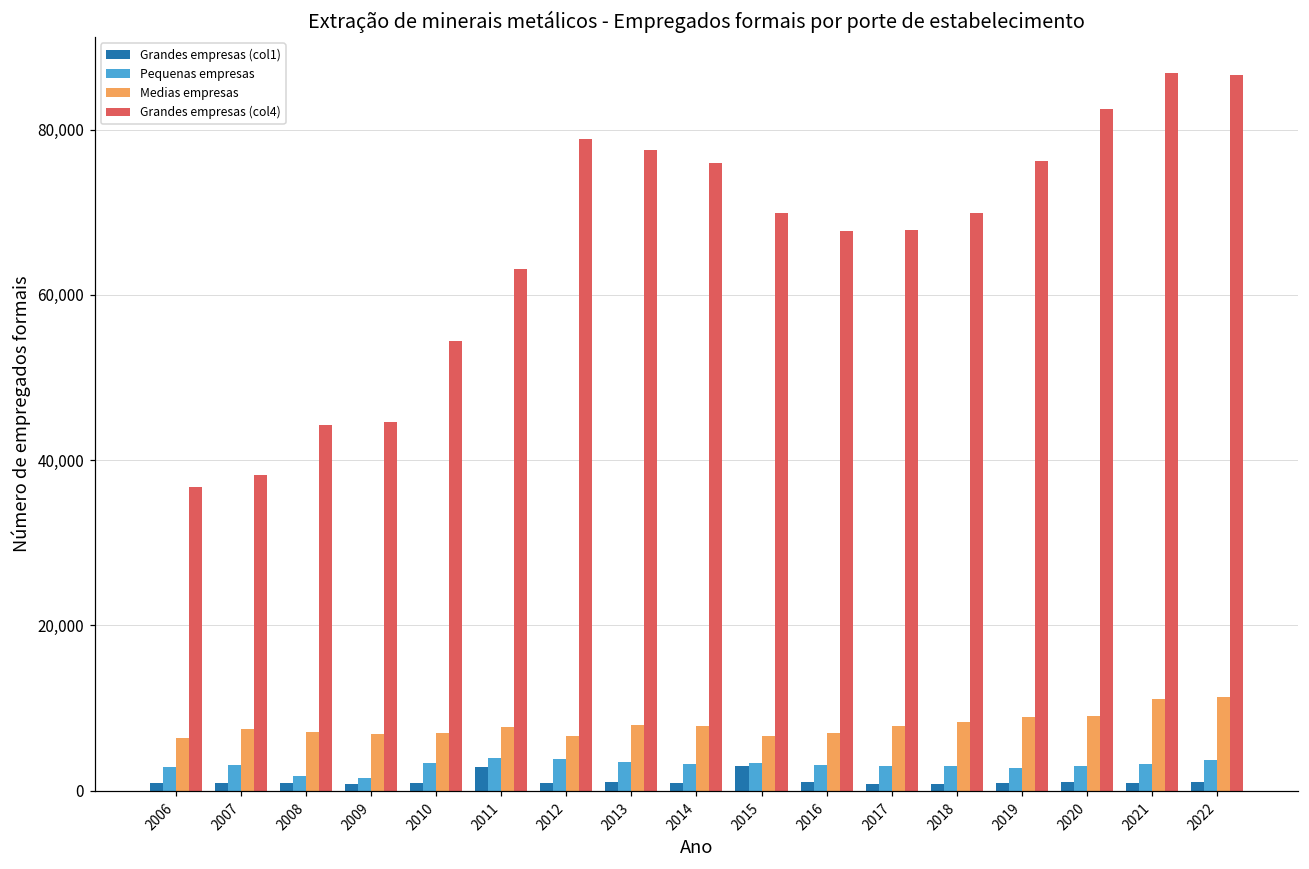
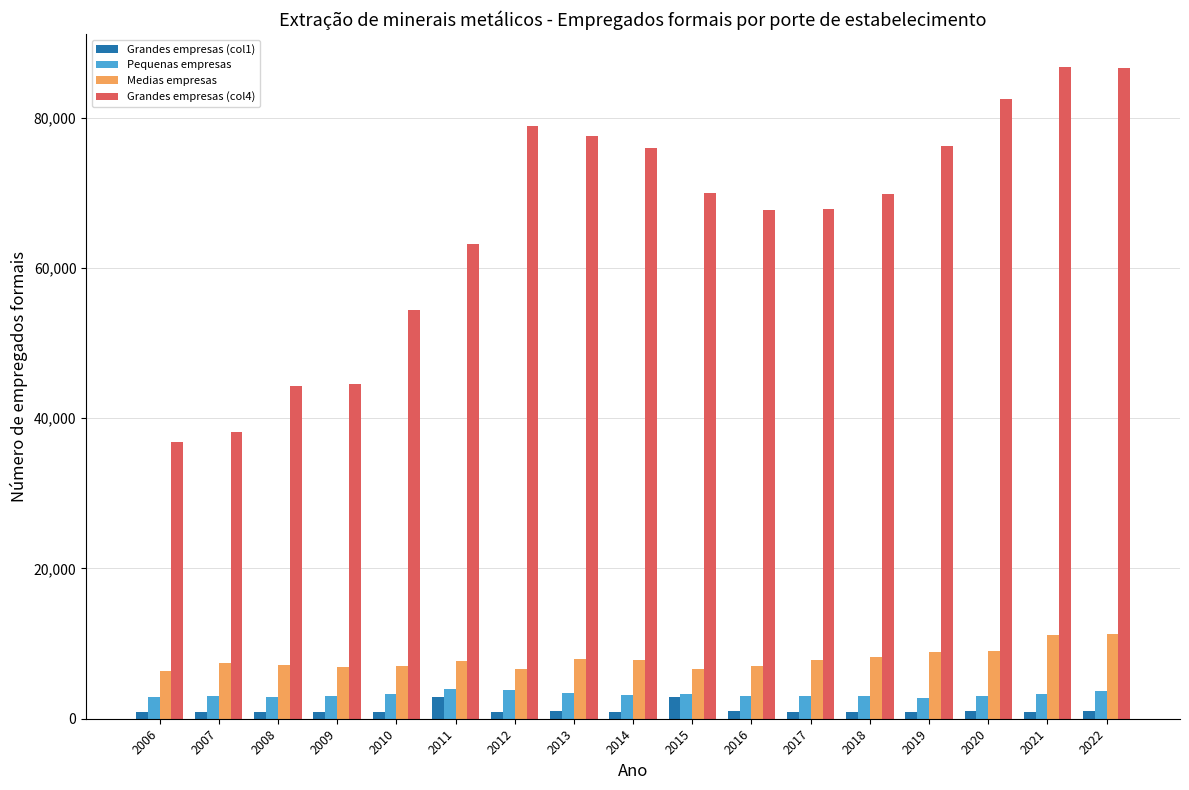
  {
    "Grandes empresas (col1)": {
      "2006": "1,000",
      "2007": "1,000",
      "2008": "1,000",
      "2009": "1,000",
      "2010": "1,000",
      "2011": "3,000",
      "2012": "1,000",
      "2013": "1,000",
      "2014": "1,000",
      "2015": "3,000",
      "2016": "1,000",
      "2017": "1,000",
      "2018": "1,000",
      "2019": "1,000",
      "2020": "1,000",
      "2021": "1,000",
      "2022": "1,000"
    },
    "Pequenas empresas": {
      "2006": "3,000",
      "2007": "3,000",
-     "2008": "2,000",
-     "2009": "2,000",
+     "2008": "3,000",
+     "2009": "3,000",
      "2010": "3,000",
      "2011": "4,000",
      "2012": "4,000",
      "2013": "3,000",
      "2014": "3,000",
      "2015": "3,000",
      "2016": "3,000",
      "2017": "3,000",
      "2018": "3,000",
      "2019": "3,000",
      "2020": "3,000",
      "2021": "3,000",
      "2022": "4,000"
    },
    "Medias empresas": {
      "2006": "6,000",
      "2007": "7,000",
      "2008": "7,000",
      "2009": "7,000",
      "2010": "7,000",
      "2011": "8,000",
      "2012": "7,000",
      "2013": "8,000",
      "2014": "8,000",
      "2015": "7,000",
      "2016": "7,000",
      "2017": "8,000",
      "2018": "8,000",
      "2019": "9,000",
      "2020": "9,000",
      "2021": "11,000",
      "2022": "11,000"
    },
    "Grandes empresas (col4)": {
      "2006": "37,000",
      "2007": "38,000",
      "2008": "44,000",
      "2009": "45,000",
      "2010": "54,000",
      "2011": "63,000",
      "2012": "79,000",
      "2013": "78,000",
      "2014": "76,000",
      "2015": "70,000",
      "2016": "68,000",
      "2017": "68,000",
      "2018": "70,000",
      "2019": "76,000",
      "2020": "82,000",
      "2021": "87,000",
      "2022": "87,000"
    }
  }
